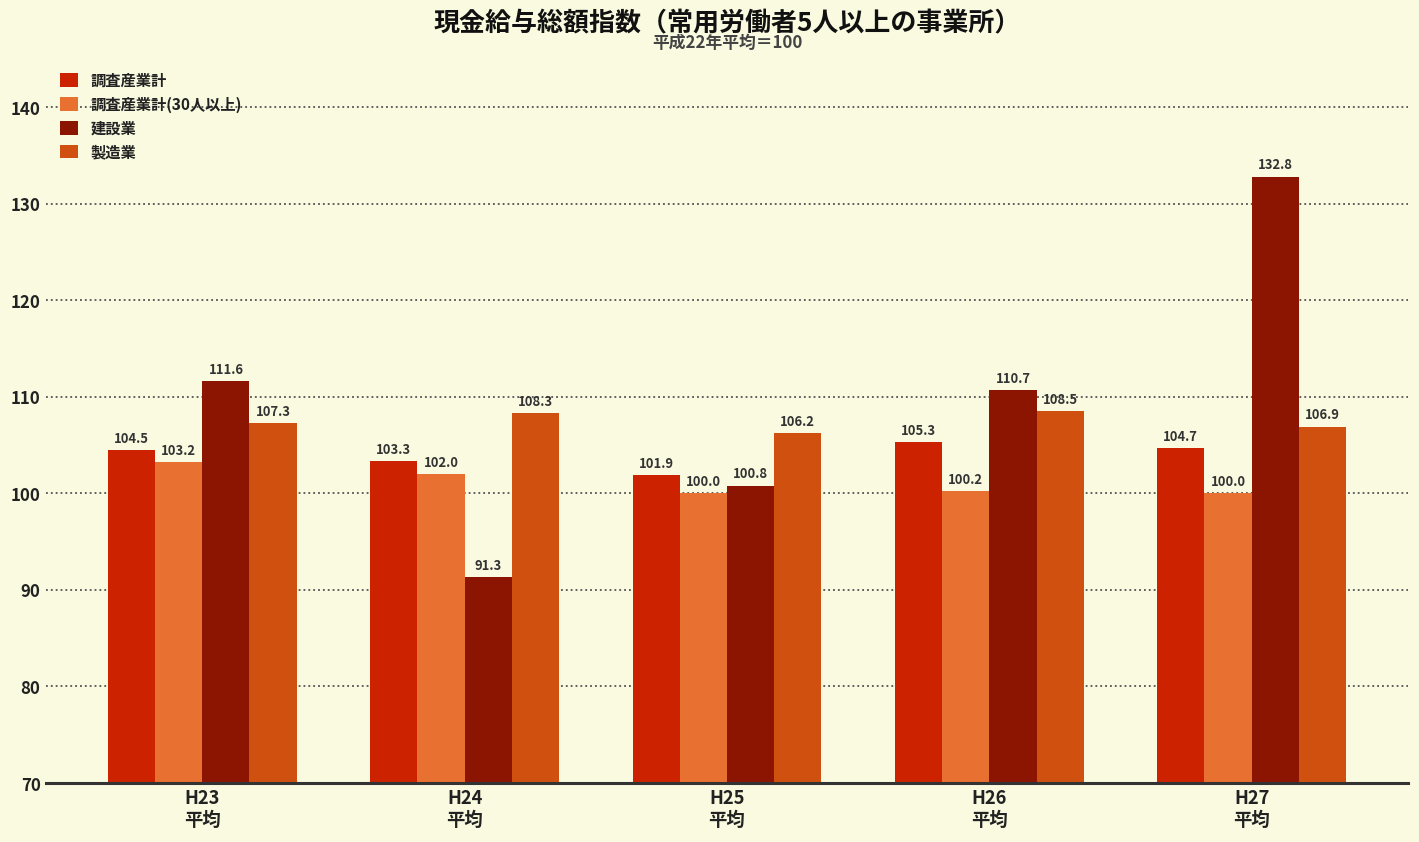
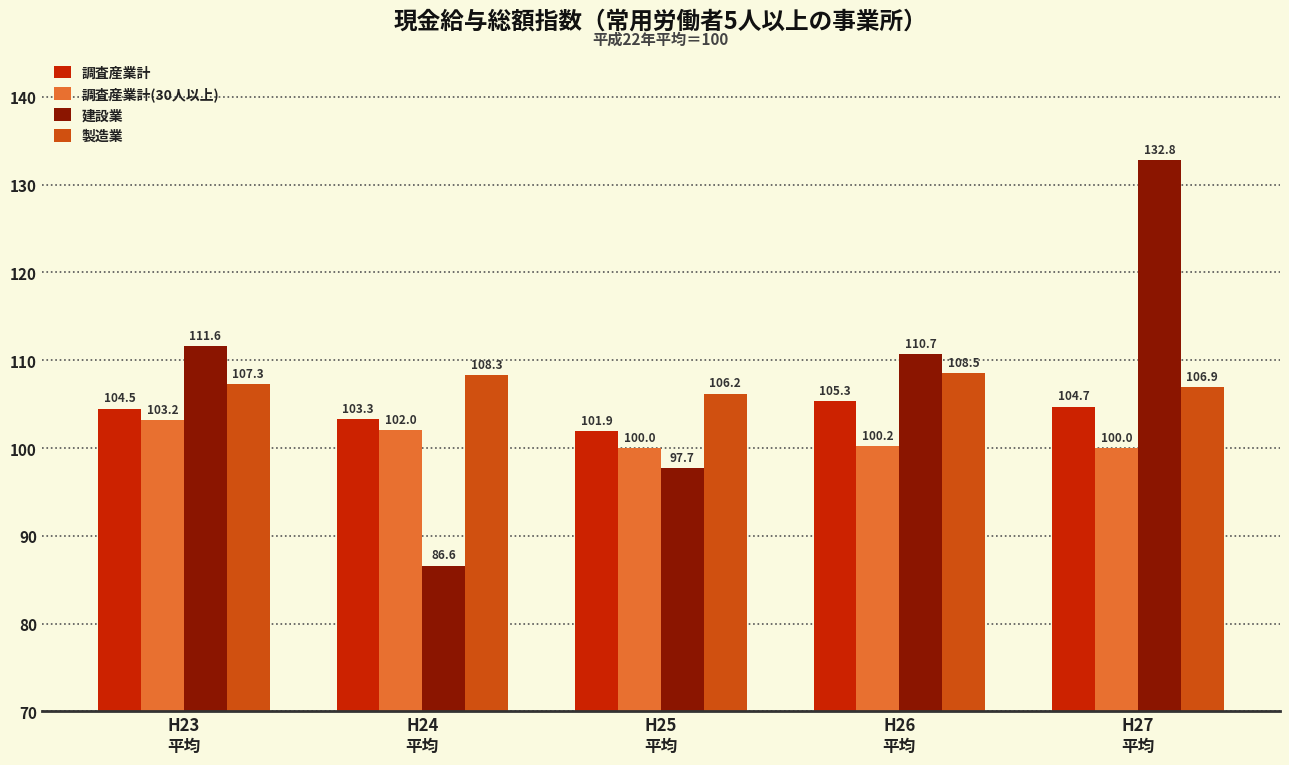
  {
    "建設業": {
      "H23 平均": 111.6,
-     "H24 平均": 91.3,
-     "H25 平均": 100.8,
+     "H24 平均": 86.6,
+     "H25 平均": 97.7,
      "H26 平均": 110.7,
      "H27 平均": 132.8
    }
  }
